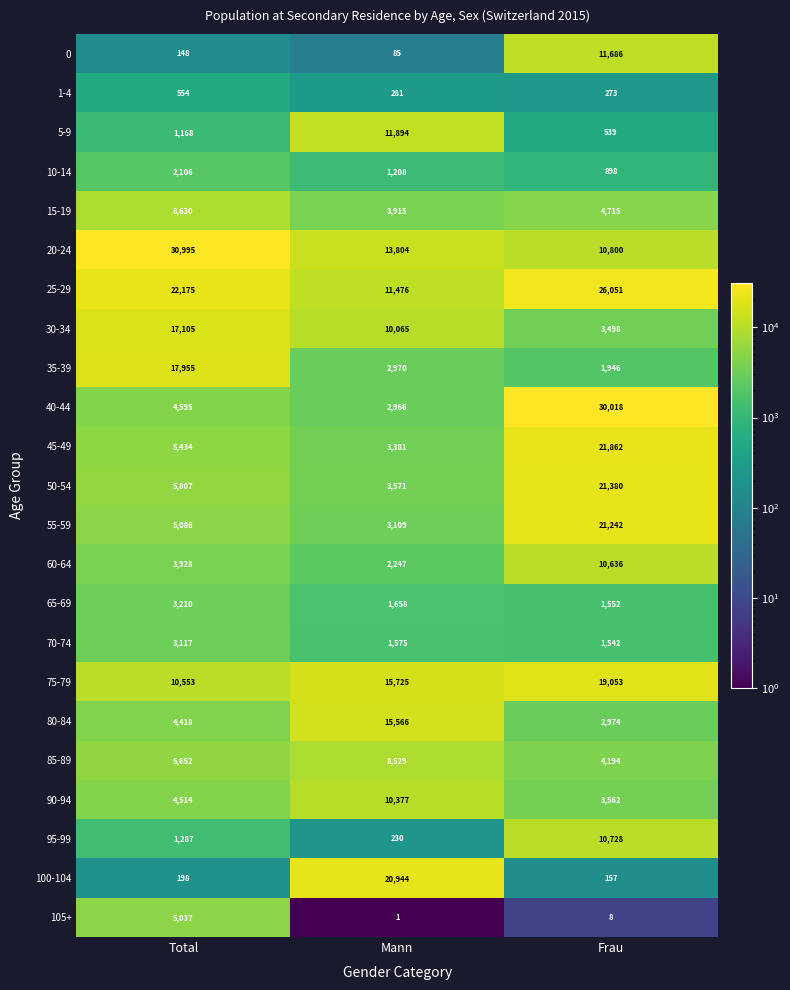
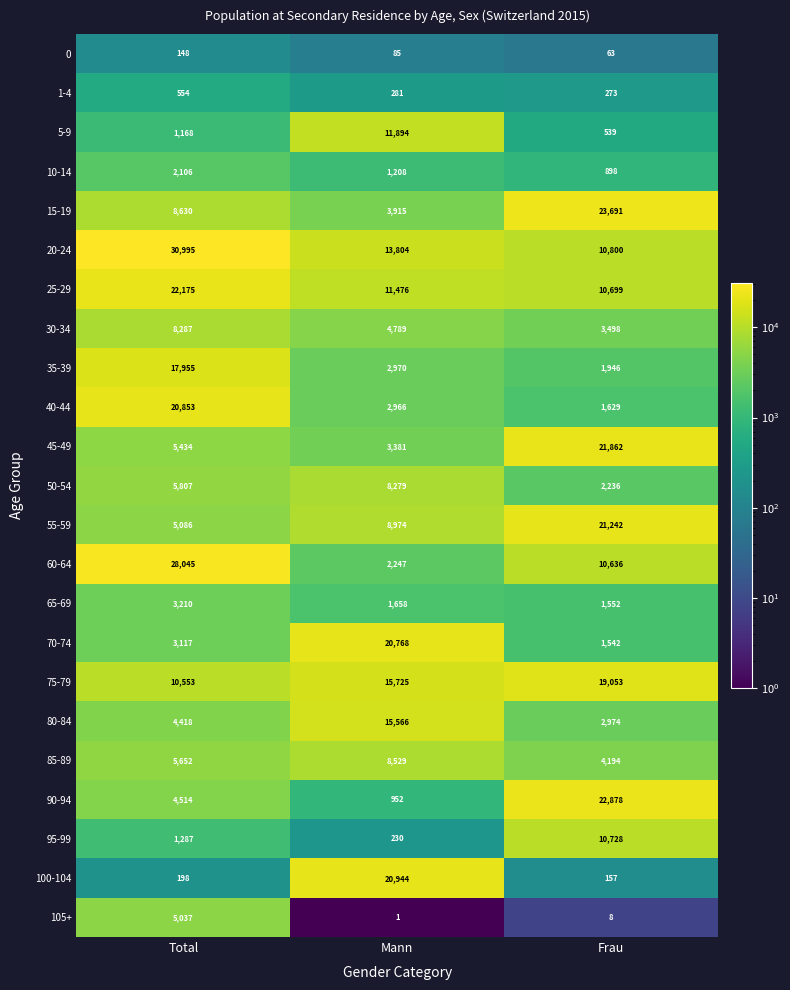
  {
    "0": {
      "Total": "148",
      "Mann": "85",
-     "Frau": "11,686"
+     "Frau": "63"
    },
    "1-4": {
      "Total": "554",
      "Mann": "281",
      "Frau": "273"
    },
    "5-9": {
      "Total": "1,168",
      "Mann": "11,894",
      "Frau": "539"
    },
    "10-14": {
      "Total": "2,106",
      "Mann": "1,208",
      "Frau": "898"
    },
    "15-19": {
      "Total": "8,630",
      "Mann": "3,915",
-     "Frau": "4,715"
+     "Frau": "23,691"
    },
    "20-24": {
      "Total": "30,995",
      "Mann": "13,804",
      "Frau": "10,800"
    },
    "25-29": {
      "Total": "22,175",
      "Mann": "11,476",
-     "Frau": "26,051"
+     "Frau": "10,699"
    },
    "30-34": {
-     "Total": "17,105",
-     "Mann": "10,065",
+     "Total": "8,287",
+     "Mann": "4,789",
      "Frau": "3,498"
    },
    "35-39": {
      "Total": "17,955",
      "Mann": "2,970",
      "Frau": "1,946"
    },
    "40-44": {
-     "Total": "4,595",
+     "Total": "20,853",
      "Mann": "2,966",
-     "Frau": "30,018"
+     "Frau": "1,629"
    },
    "45-49": {
      "Total": "5,434",
      "Mann": "3,381",
      "Frau": "21,862"
    },
    "50-54": {
      "Total": "5,807",
-     "Mann": "3,571",
-     "Frau": "21,380"
+     "Mann": "8,279",
+     "Frau": "2,236"
    },
    "55-59": {
      "Total": "5,086",
-     "Mann": "3,109",
+     "Mann": "8,974",
      "Frau": "21,242"
    },
    "60-64": {
-     "Total": "3,928",
+     "Total": "28,045",
      "Mann": "2,247",
      "Frau": "10,636"
    },
    "65-69": {
      "Total": "3,210",
      "Mann": "1,658",
      "Frau": "1,552"
    },
    "70-74": {
      "Total": "3,117",
-     "Mann": "1,575",
+     "Mann": "20,768",
      "Frau": "1,542"
    },
    "75-79": {
      "Total": "10,553",
      "Mann": "15,725",
      "Frau": "19,053"
    },
    "80-84": {
      "Total": "4,418",
      "Mann": "15,566",
      "Frau": "2,974"
    },
    "85-89": {
      "Total": "5,652",
      "Mann": "8,529",
      "Frau": "4,194"
    },
    "90-94": {
      "Total": "4,514",
-     "Mann": "10,377",
-     "Frau": "3,562"
+     "Mann": "952",
+     "Frau": "22,878"
    },
    "95-99": {
      "Total": "1,287",
      "Mann": "230",
      "Frau": "10,728"
    },
    "100-104": {
      "Total": "198",
      "Mann": "20,944",
      "Frau": "157"
    },
    "105+": {
      "Total": "5,037",
      "Mann": "1",
      "Frau": "8"
    }
  }
